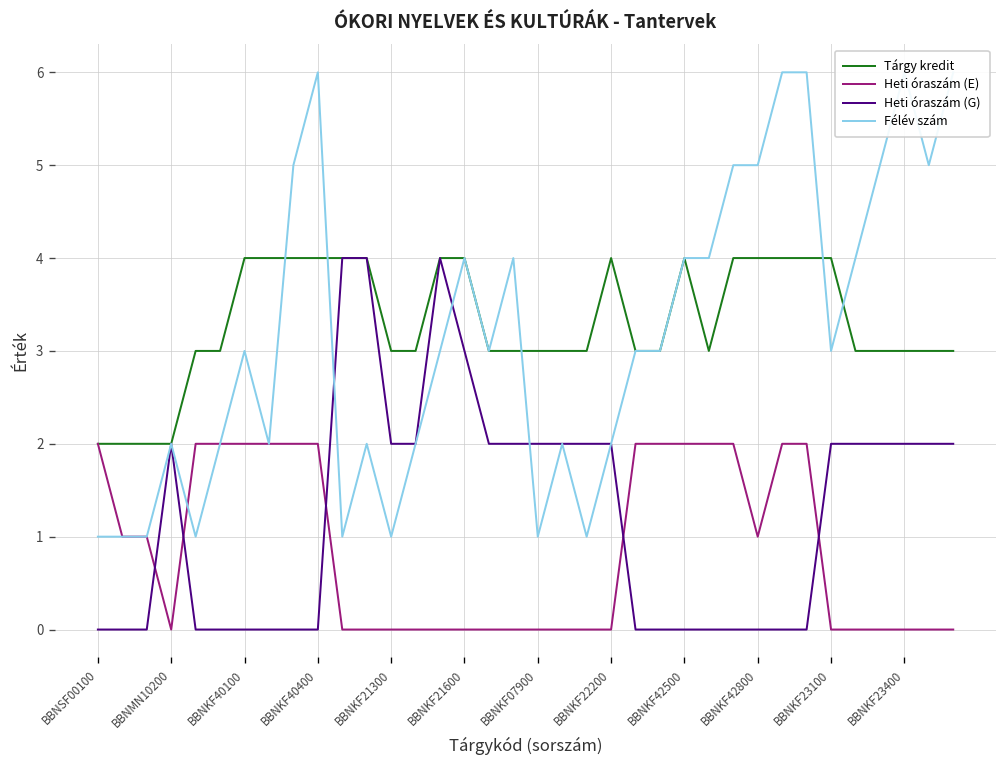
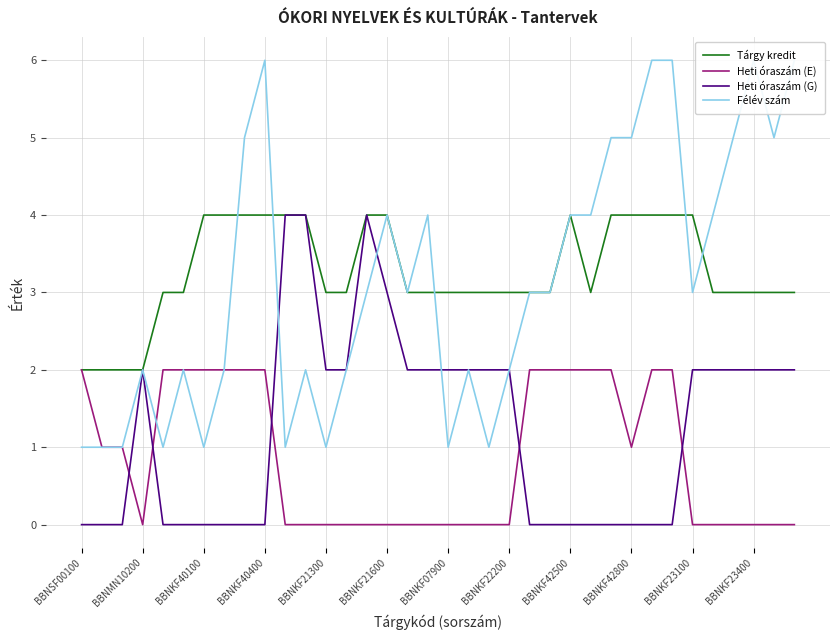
  {
    "Tárgy kredit": {
      "BBNKF40100": 4,
      "BBNKF40400": 4,
      "BBNKF21300": 3,
      "BBNKF07900": 3,
-     "BBNKF22200": 4,
+     "BBNKF22200": 3,
      "BBNKF42800": 4,
      "BBNKF23100": 4,
      "BBNKF23400": 3
    },
    "Heti óraszám (E)": {
      "BBNMN10200": 0,
      "BBNKF40100": 2,
      "BBNKF40400": 2,
      "BBNKF21300": 0,
      "BBNKF21600": 0,
      "BBNKF07900": 0,
      "BBNKF22200": 0,
      "BBNKF42500": 2,
      "BBNKF42800": 1,
      "BBNKF23100": 0,
      "BBNKF23400": 0
    },
    "Heti óraszám (G)": {
      "BBNSF00100": 0,
      "BBNKF40100": 0,
      "BBNKF40400": 0,
      "BBNKF21300": 2,
      "BBNKF21600": 3,
      "BBNKF07900": 2,
      "BBNKF42500": 0,
      "BBNKF42800": 0,
      "BBNKF23100": 2,
      "BBNKF23400": 2
    },
    "Félév szám": {
      "BBNSF00100": 1,
-     "BBNKF40100": 3,
+     "BBNKF40100": 1,
      "BBNKF40400": 6,
      "BBNKF21300": 1,
      "BBNKF07900": 1,
      "BBNKF42800": 5,
      "BBNKF23100": 3
    }
  }
